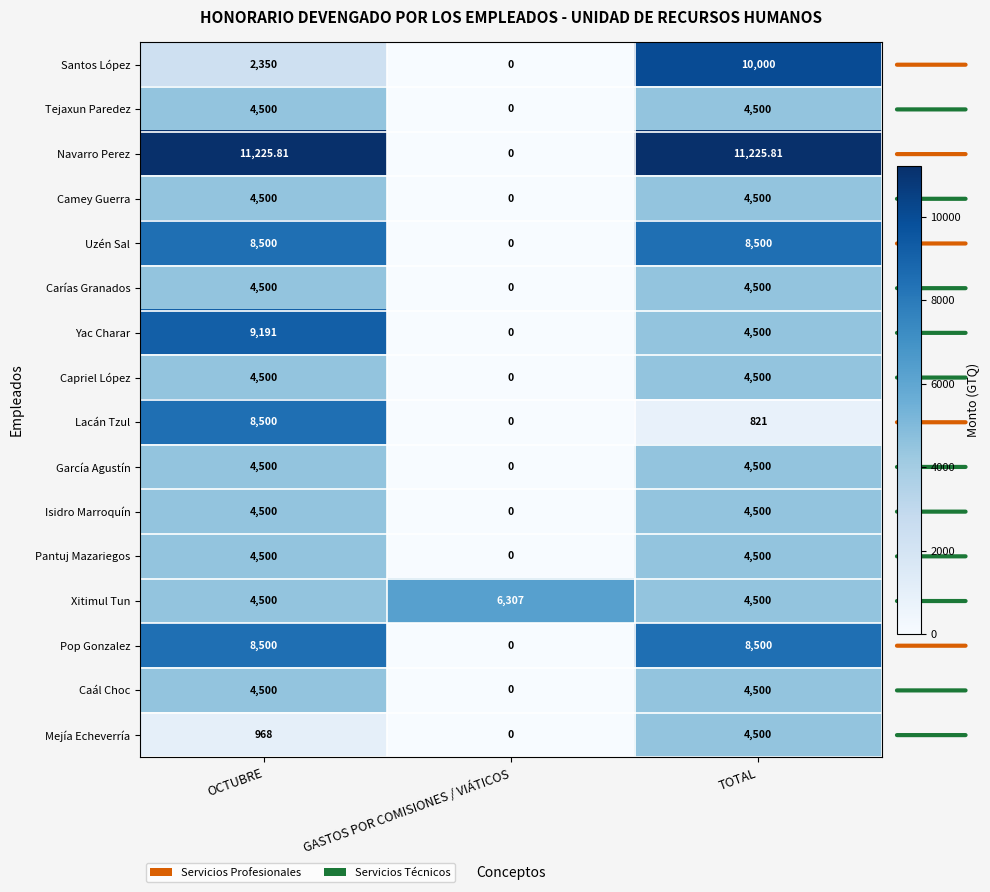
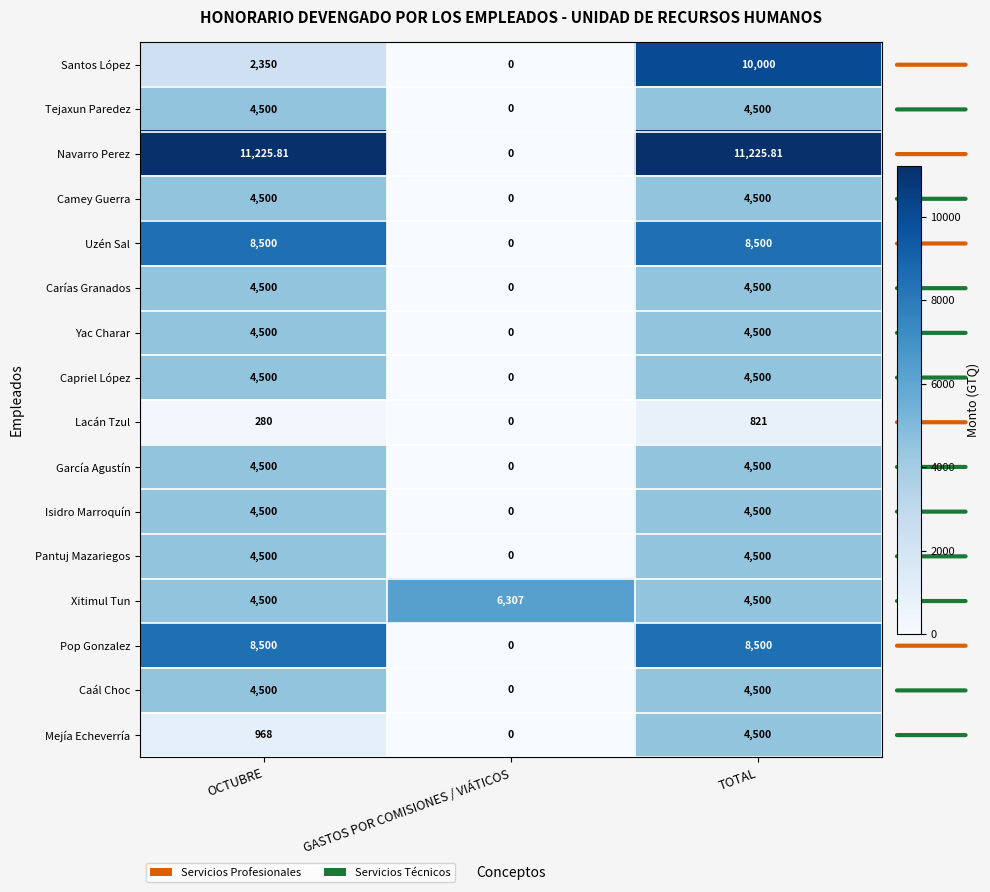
  {
    "Santos López": {
      "OCTUBRE": "2,350",
      "GASTOS POR COMISIONES / VIÁTICOS": "0",
      "TOTAL": "10,000"
    },
    "Tejaxun Paredez": {
      "OCTUBRE": "4,500",
      "GASTOS POR COMISIONES / VIÁTICOS": "0",
      "TOTAL": "4,500"
    },
    "Navarro Perez": {
      "OCTUBRE": "11,225.81",
      "GASTOS POR COMISIONES / VIÁTICOS": "0",
      "TOTAL": "11,225.81"
    },
    "Camey Guerra": {
      "OCTUBRE": "4,500",
      "GASTOS POR COMISIONES / VIÁTICOS": "0",
      "TOTAL": "4,500"
    },
    "Uzén Sal": {
      "OCTUBRE": "8,500",
      "GASTOS POR COMISIONES / VIÁTICOS": "0",
      "TOTAL": "8,500"
    },
    "Carías Granados": {
      "OCTUBRE": "4,500",
      "GASTOS POR COMISIONES / VIÁTICOS": "0",
      "TOTAL": "4,500"
    },
    "Yac Charar": {
-     "OCTUBRE": "9,191",
+     "OCTUBRE": "4,500",
      "GASTOS POR COMISIONES / VIÁTICOS": "0",
      "TOTAL": "4,500"
    },
    "Capriel López": {
      "OCTUBRE": "4,500",
      "GASTOS POR COMISIONES / VIÁTICOS": "0",
      "TOTAL": "4,500"
    },
    "Lacán Tzul": {
-     "OCTUBRE": "8,500",
+     "OCTUBRE": "280",
      "GASTOS POR COMISIONES / VIÁTICOS": "0",
      "TOTAL": "821"
    },
    "García Agustín": {
      "OCTUBRE": "4,500",
      "GASTOS POR COMISIONES / VIÁTICOS": "0",
      "TOTAL": "4,500"
    },
    "Isidro Marroquín": {
      "OCTUBRE": "4,500",
      "GASTOS POR COMISIONES / VIÁTICOS": "0",
      "TOTAL": "4,500"
    },
    "Pantuj Mazariegos": {
      "OCTUBRE": "4,500",
      "GASTOS POR COMISIONES / VIÁTICOS": "0",
      "TOTAL": "4,500"
    },
    "Xitimul Tun": {
      "OCTUBRE": "4,500",
      "GASTOS POR COMISIONES / VIÁTICOS": "6,307",
      "TOTAL": "4,500"
    },
    "Pop Gonzalez": {
      "OCTUBRE": "8,500",
      "GASTOS POR COMISIONES / VIÁTICOS": "0",
      "TOTAL": "8,500"
    },
    "Caál Choc": {
      "OCTUBRE": "4,500",
      "GASTOS POR COMISIONES / VIÁTICOS": "0",
      "TOTAL": "4,500"
    },
    "Mejía Echeverría": {
      "OCTUBRE": "968",
      "GASTOS POR COMISIONES / VIÁTICOS": "0",
      "TOTAL": "4,500"
    }
  }
